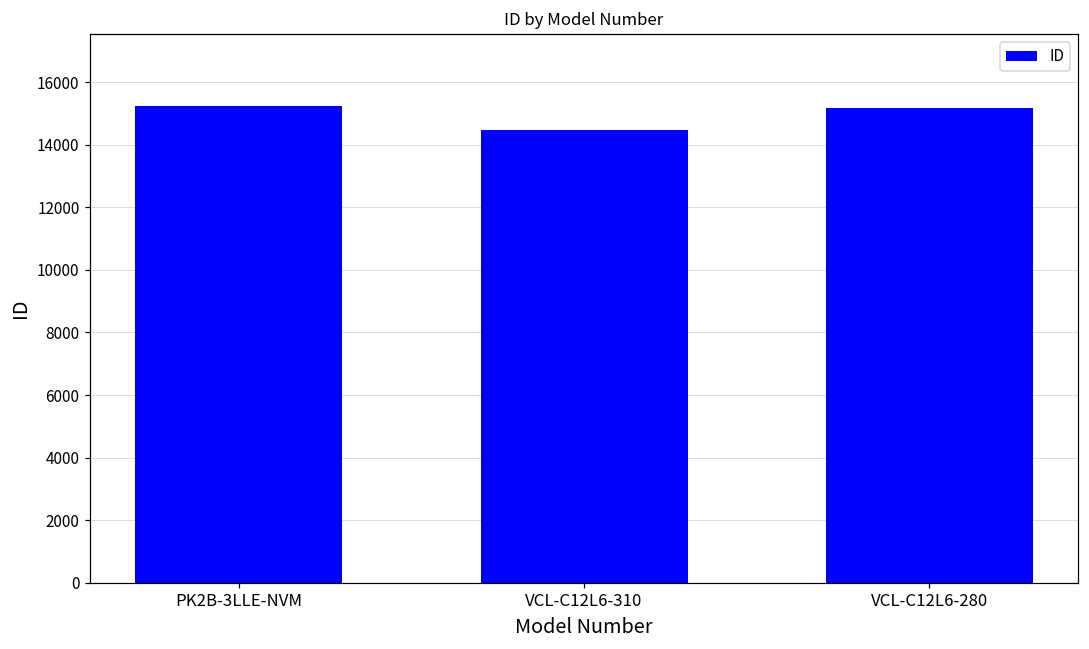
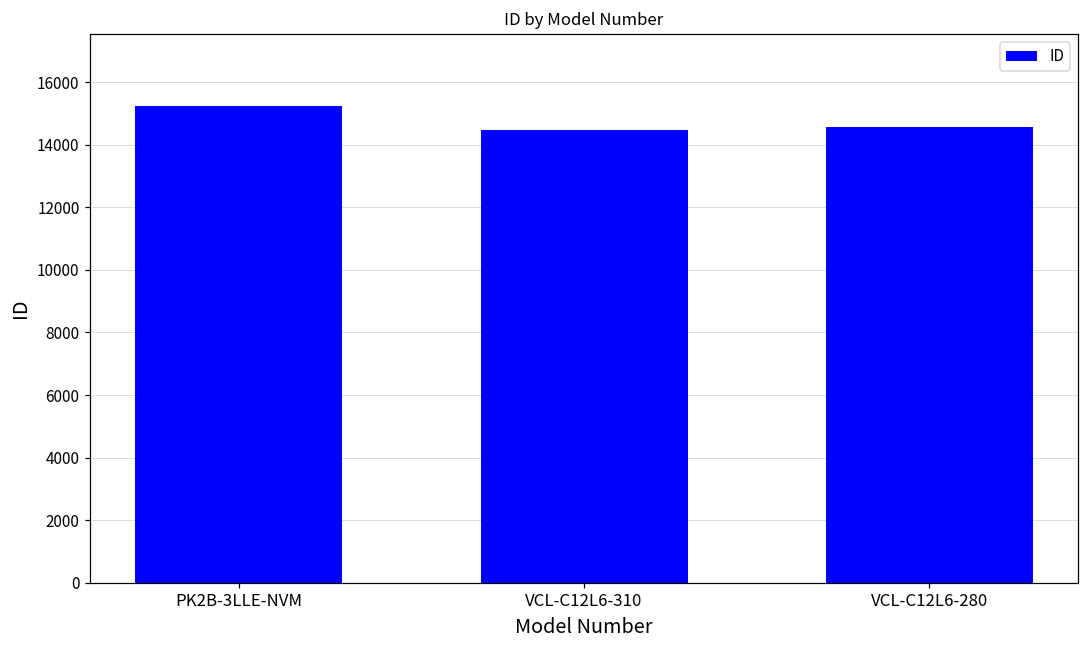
  {
    "PK2B-3LLE-NVM": 15200,
    "VCL-C12L6-310": 14500,
-   "VCL-C12L6-280": 15200
+   "VCL-C12L6-280": 14600
  }
